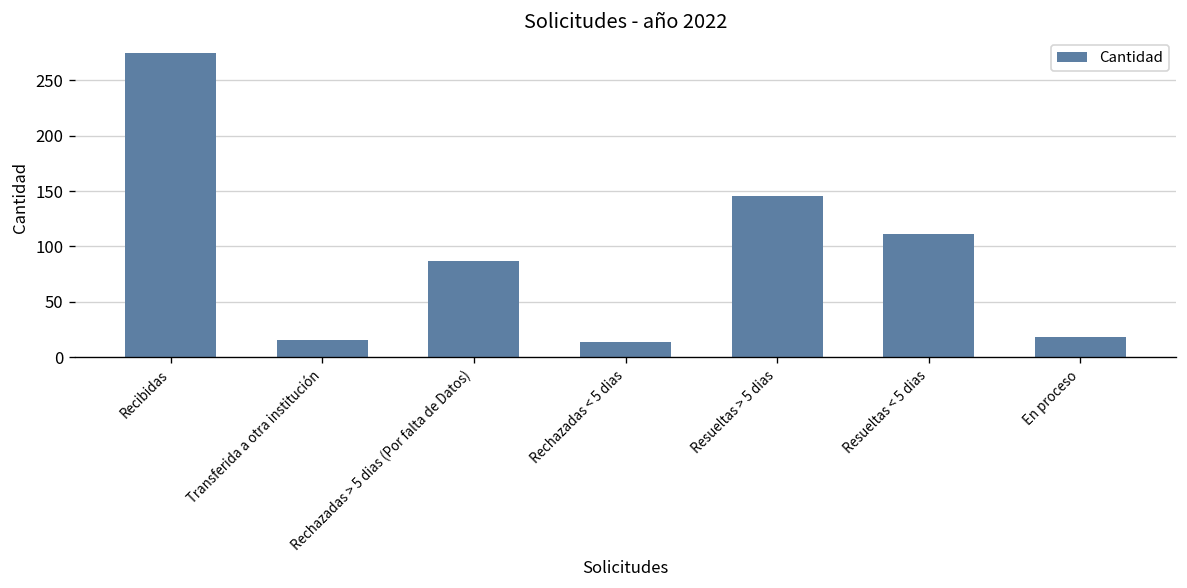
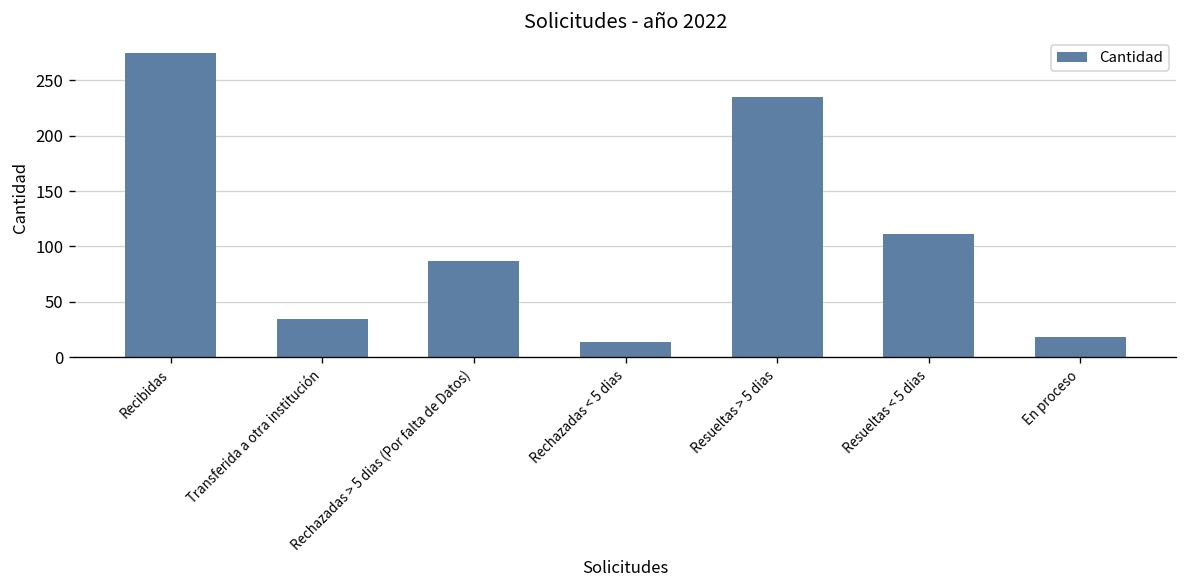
  {
    "Recibidas": 280,
-   "Transferida a otra institución": 20,
+   "Transferida a otra institución": 30,
    "Rechazadas > 5 dias (Por falta de Datos)": 90,
    "Rechazadas < 5 dias": 10,
-   "Resueltas > 5 dias": 150,
+   "Resueltas > 5 dias": 240,
    "Resueltas < 5 dias": 110,
    "En proceso": 20
  }
